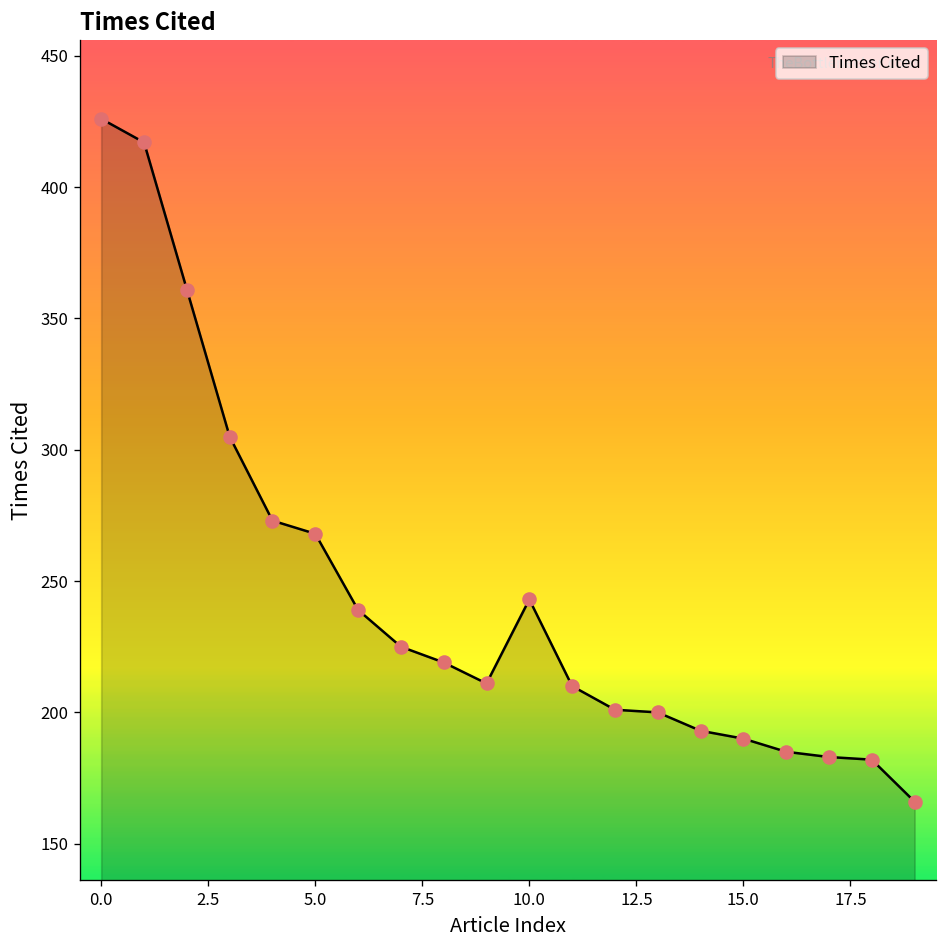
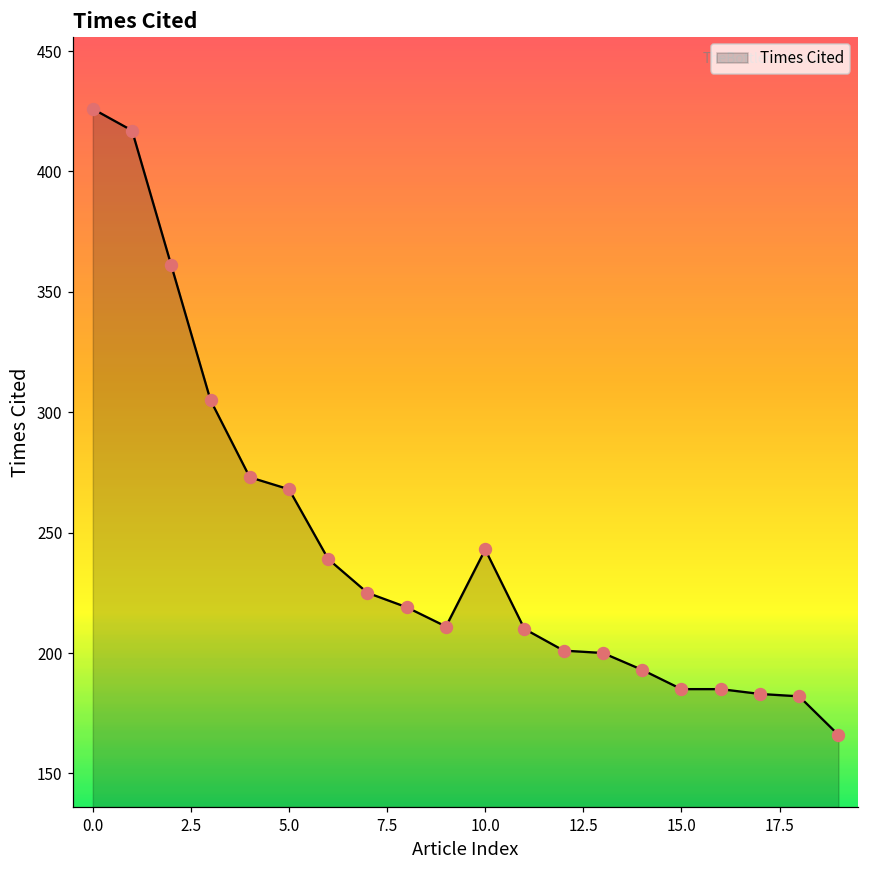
  {
    "0.0": 426,
    "5.0": 268,
    "10.0": 243,
-   "15.0": 190
+   "15.0": 185
  }
